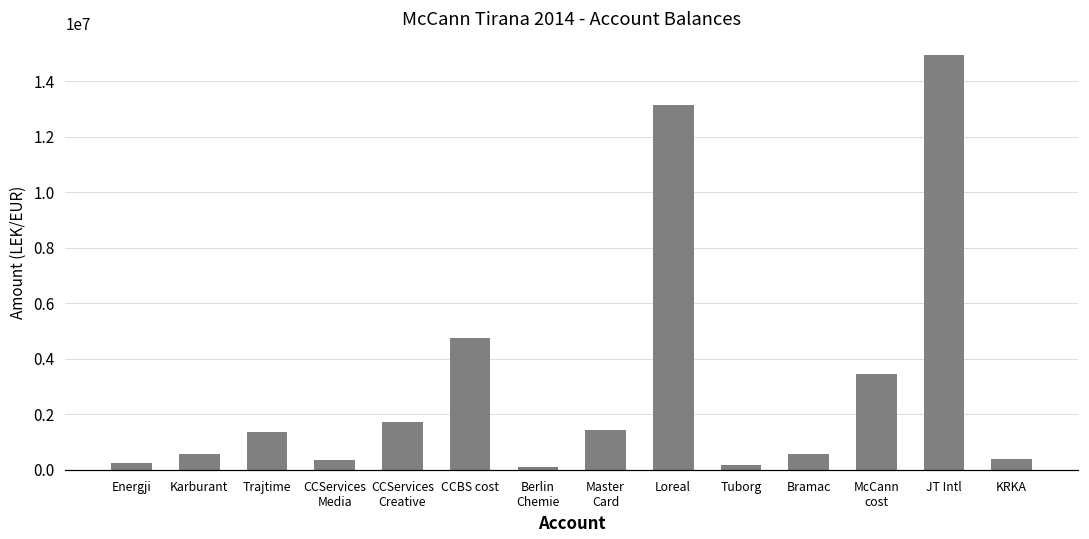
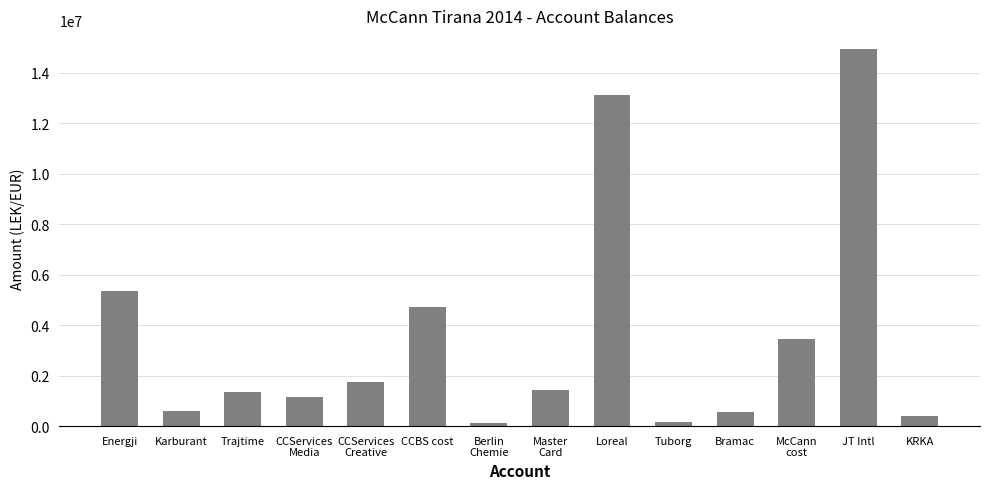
  {
-   "Energji": 300000,
+   "Energji": 5300000,
    "Karburant": 600000,
    "Trajtime": 1400000,
-   "CCServices Media": 400000,
+   "CCServices Media": 1100000,
    "CCServices Creative": 1700000,
    "CCBS cost": 4700000,
    "Berlin Chemie": 100000,
    "Master Card": 1400000,
    "Loreal": 13100000,
    "Tuborg": 200000,
    "Bramac": 600000,
    "McCann cost": 3500000,
    "JT Intl": 14900000,
    "KRKA": 400000
  }
